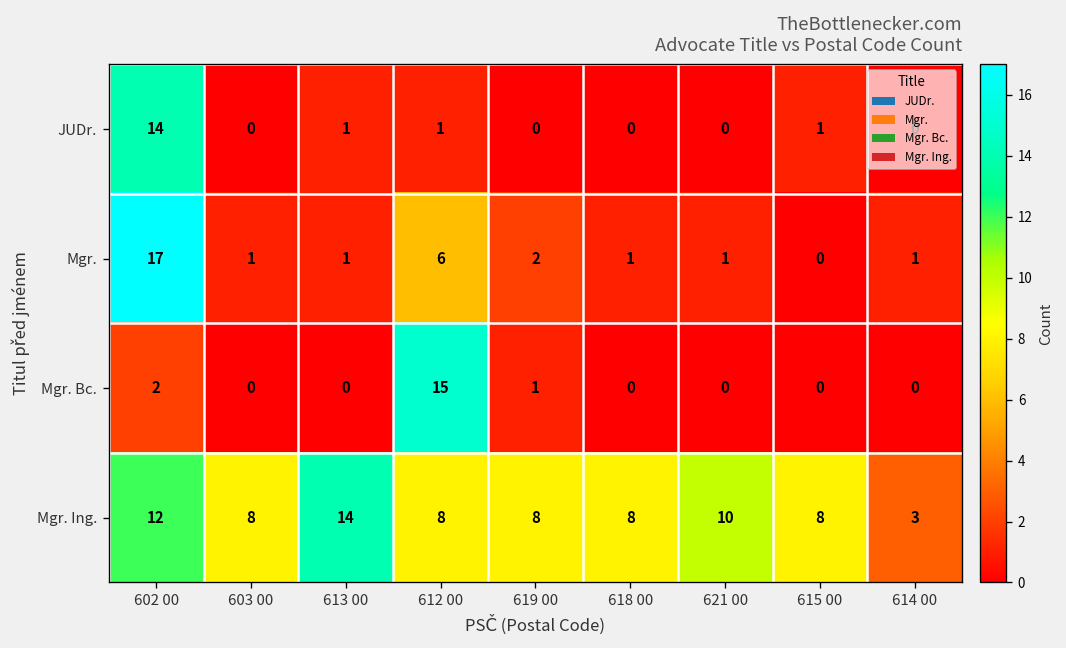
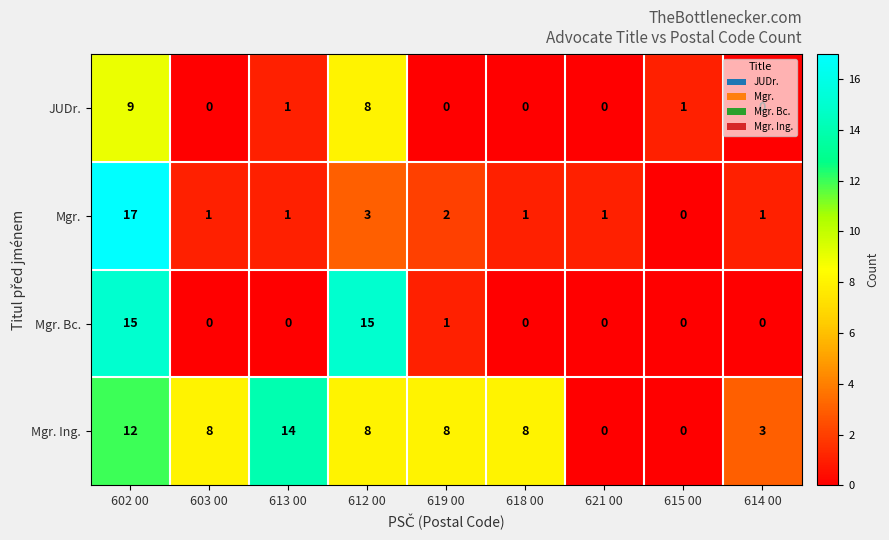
  {
    "JUDr.": {
-     "602 00": 14,
+     "602 00": 9,
      "603 00": 0,
      "613 00": 1,
-     "612 00": 1,
+     "612 00": 8,
      "619 00": 0,
      "618 00": 0,
      "621 00": 0,
      "615 00": 1
    },
    "Mgr.": {
      "602 00": 17,
      "603 00": 1,
      "613 00": 1,
-     "612 00": 6,
+     "612 00": 3,
      "619 00": 2,
      "618 00": 1,
      "621 00": 1,
      "615 00": 0,
      "614 00": 1
    },
    "Mgr. Bc.": {
-     "602 00": 2,
+     "602 00": 15,
      "603 00": 0,
      "613 00": 0,
      "612 00": 15,
      "619 00": 1,
      "618 00": 0,
      "621 00": 0,
      "615 00": 0,
      "614 00": 0
    },
    "Mgr. Ing.": {
      "602 00": 12,
      "603 00": 8,
      "613 00": 14,
      "612 00": 8,
      "619 00": 8,
      "618 00": 8,
-     "621 00": 10,
-     "615 00": 8,
+     "621 00": 0,
+     "615 00": 0,
      "614 00": 3
    }
  }
